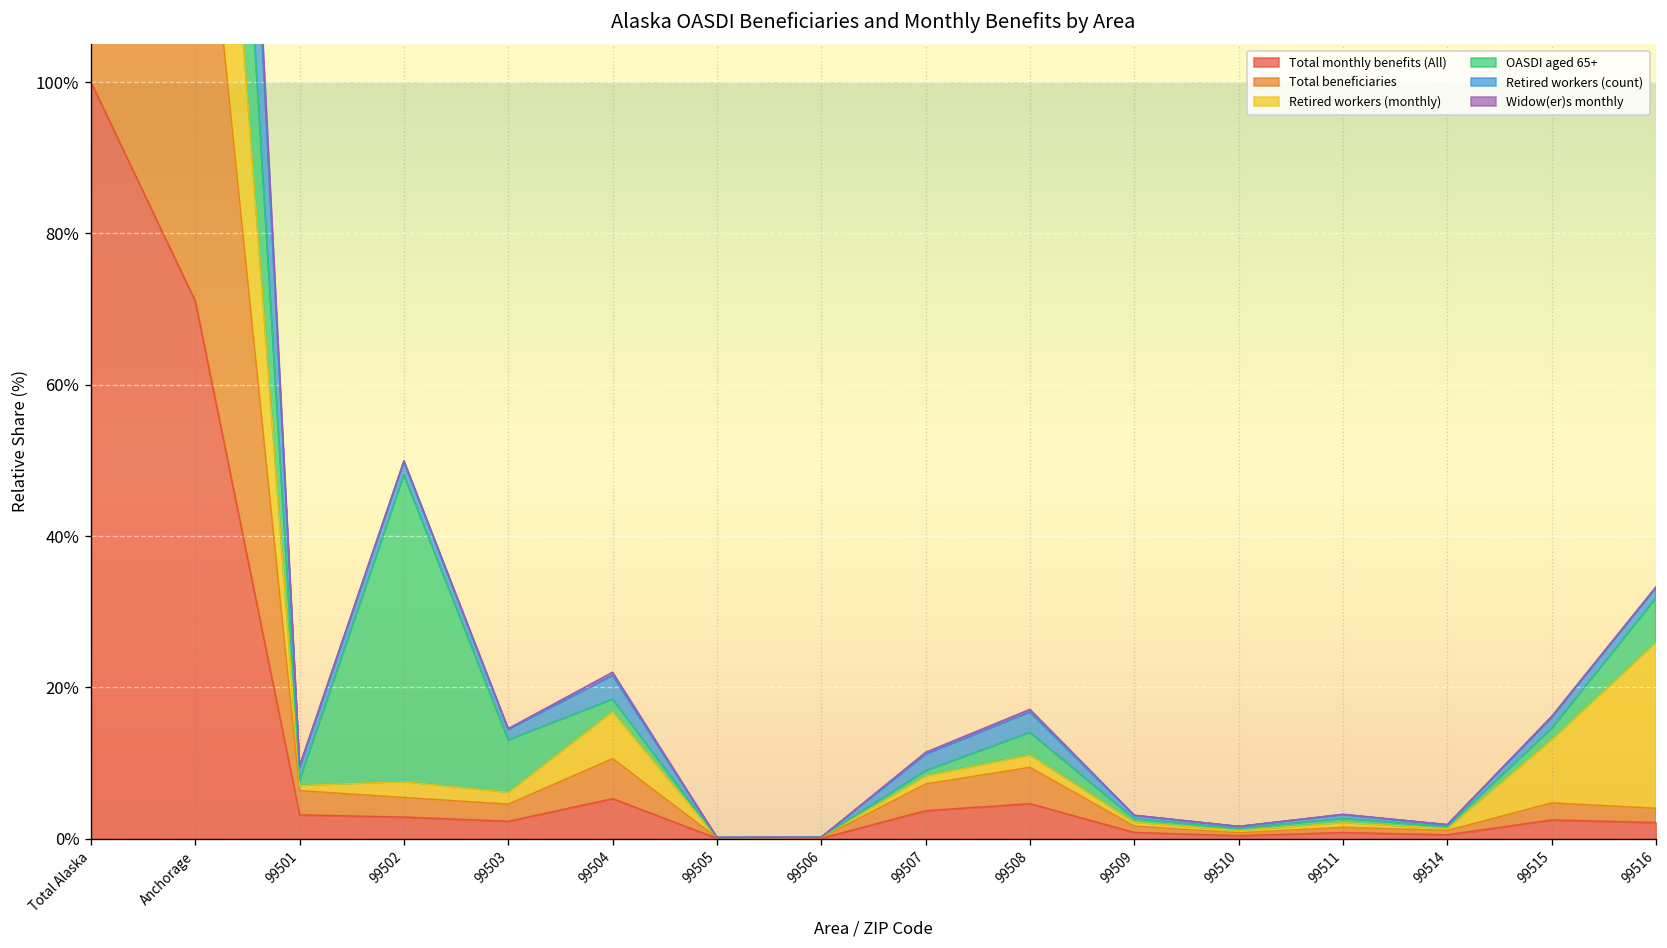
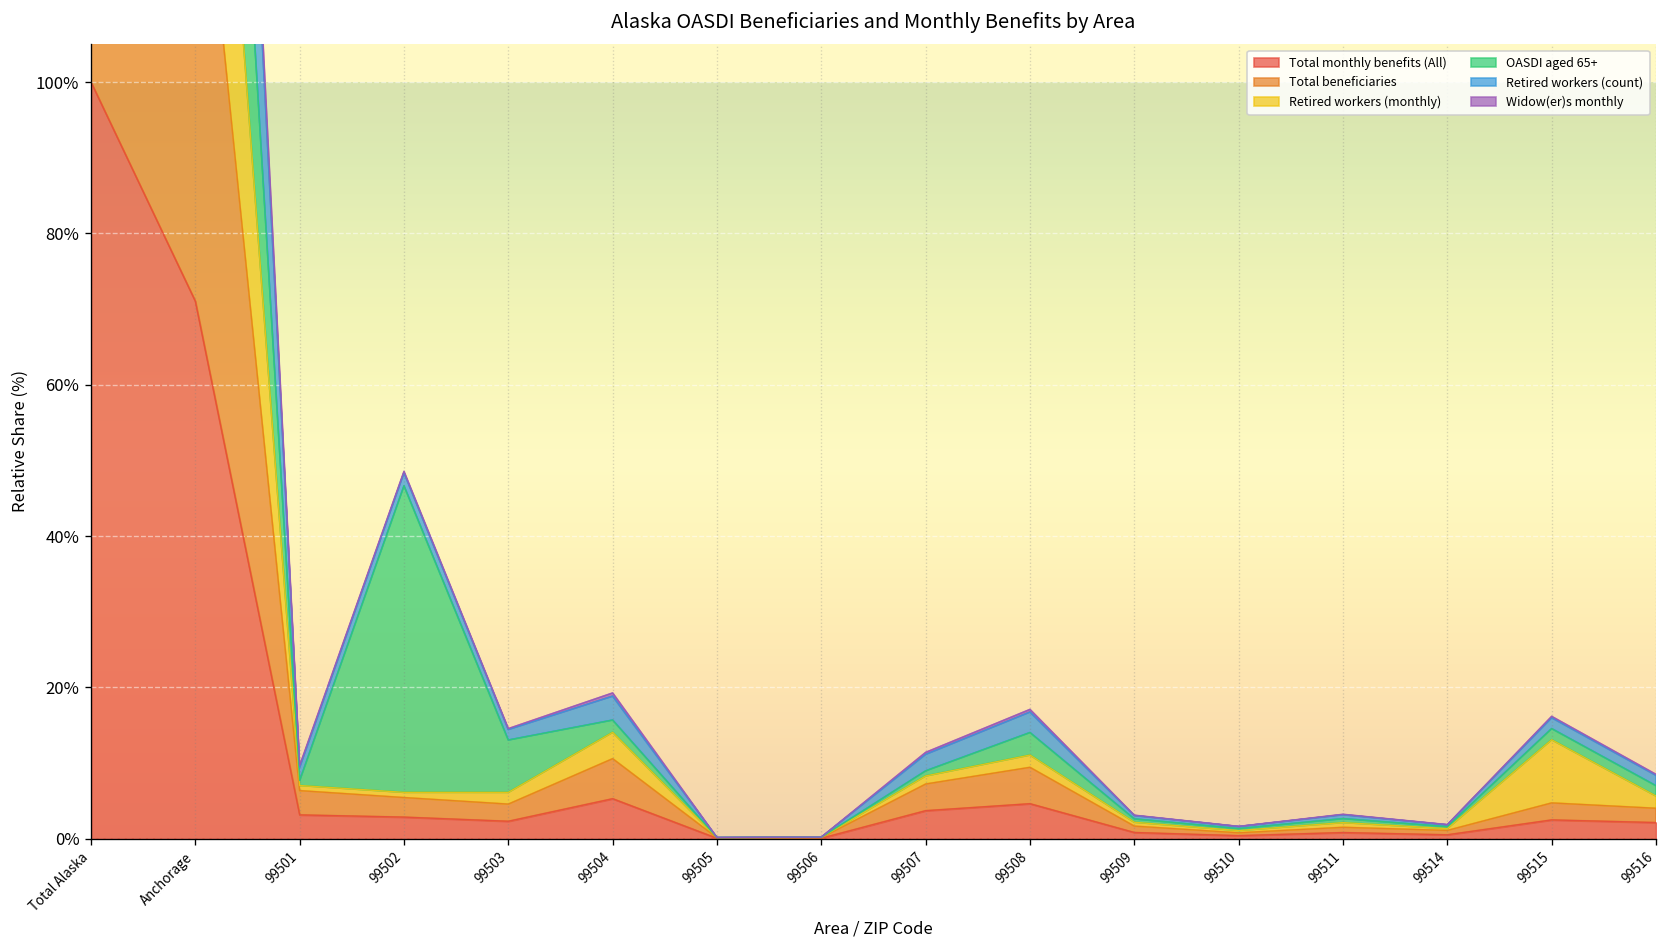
  {
    "Retired workers (monthly)": {
      "99501": "1%",
-     "99502": "2%",
+     "99502": "1%",
      "99503": "2%",
-     "99504": "6%",
+     "99504": "3%",
      "99507": "1%",
      "99508": "2%",
      "99509": "1%",
      "99511": "1%",
      "99515": "8%",
-     "99516": "22%"
+     "99516": "2%"
    },
    "OASDI aged 65+": {
      "99501": "1%",
      "99502": "41%",
      "99503": "7%",
      "99504": "2%",
      "99507": "1%",
      "99508": "3%",
      "99509": "0%",
      "99511": "1%",
      "99515": "1%",
-     "99516": "6%"
+     "99516": "1%"
    },
    "Retired workers (count)": {
      "99504": "3%"
    },
    "Widow(er)s monthly": {
      "99504": "0%"
    }
  }
